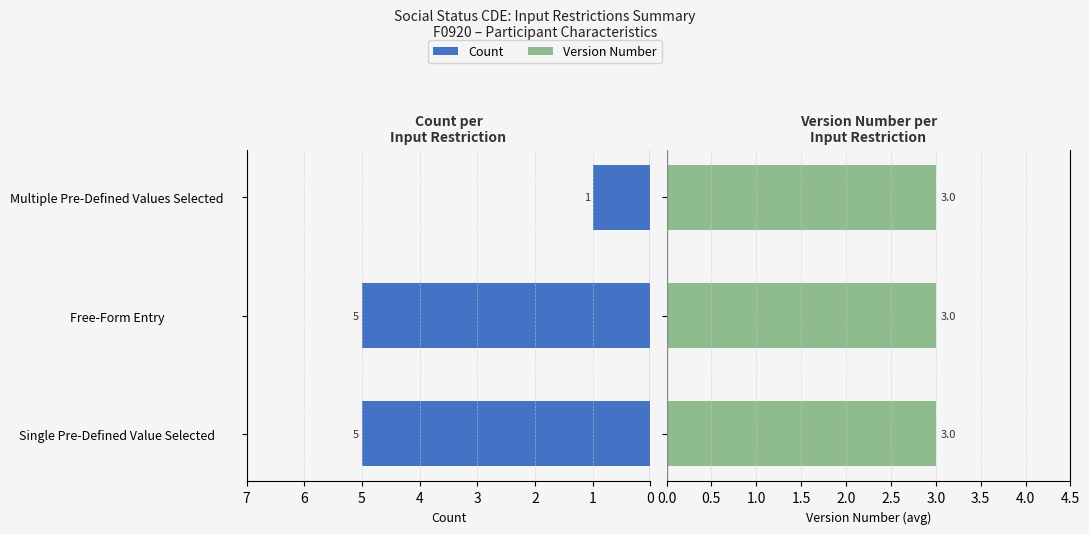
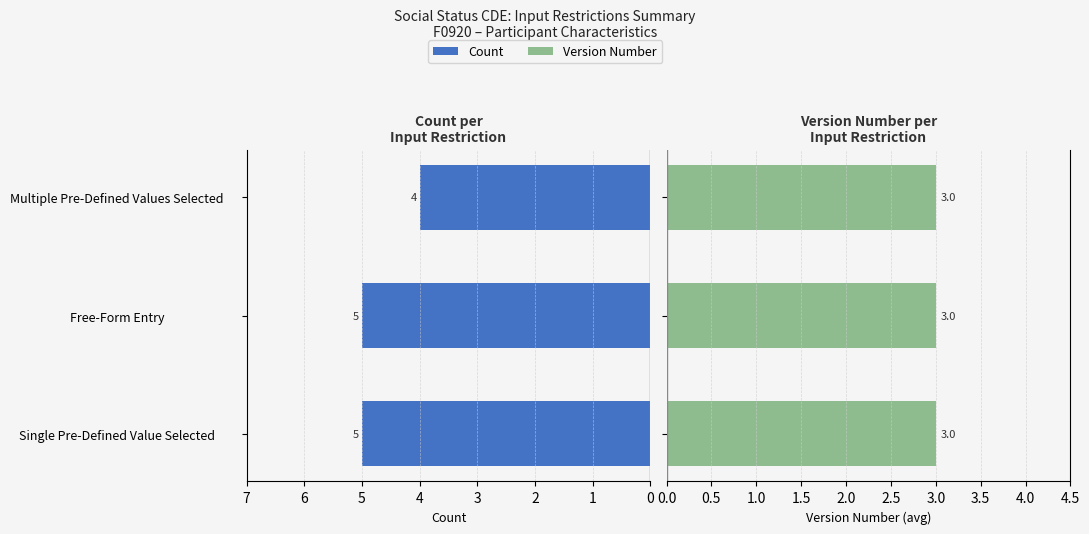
  {
    "Count per Input Restriction": {
-     "Multiple Pre-Defined Values Selected": 1,
+     "Multiple Pre-Defined Values Selected": 4,
      "Free-Form Entry": 5,
      "Single Pre-Defined Value Selected": 5
    }
  }
